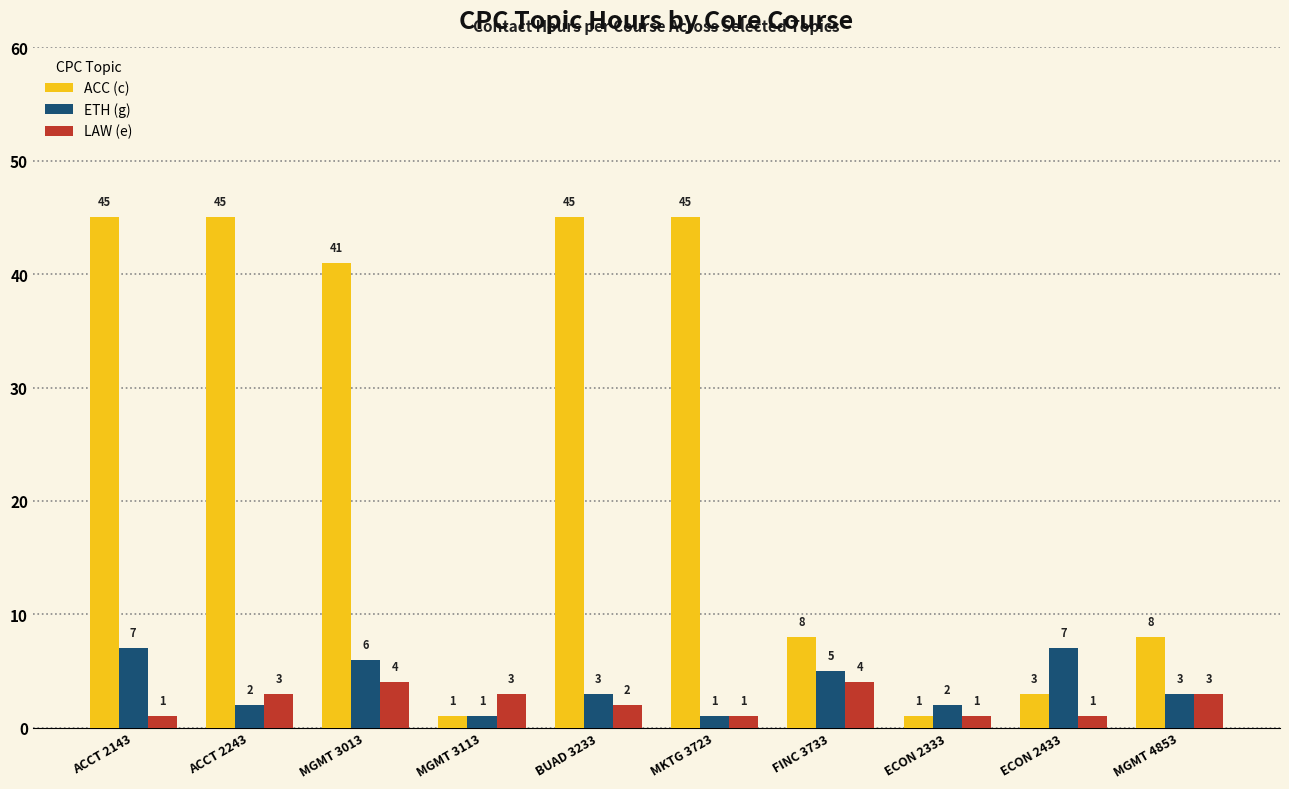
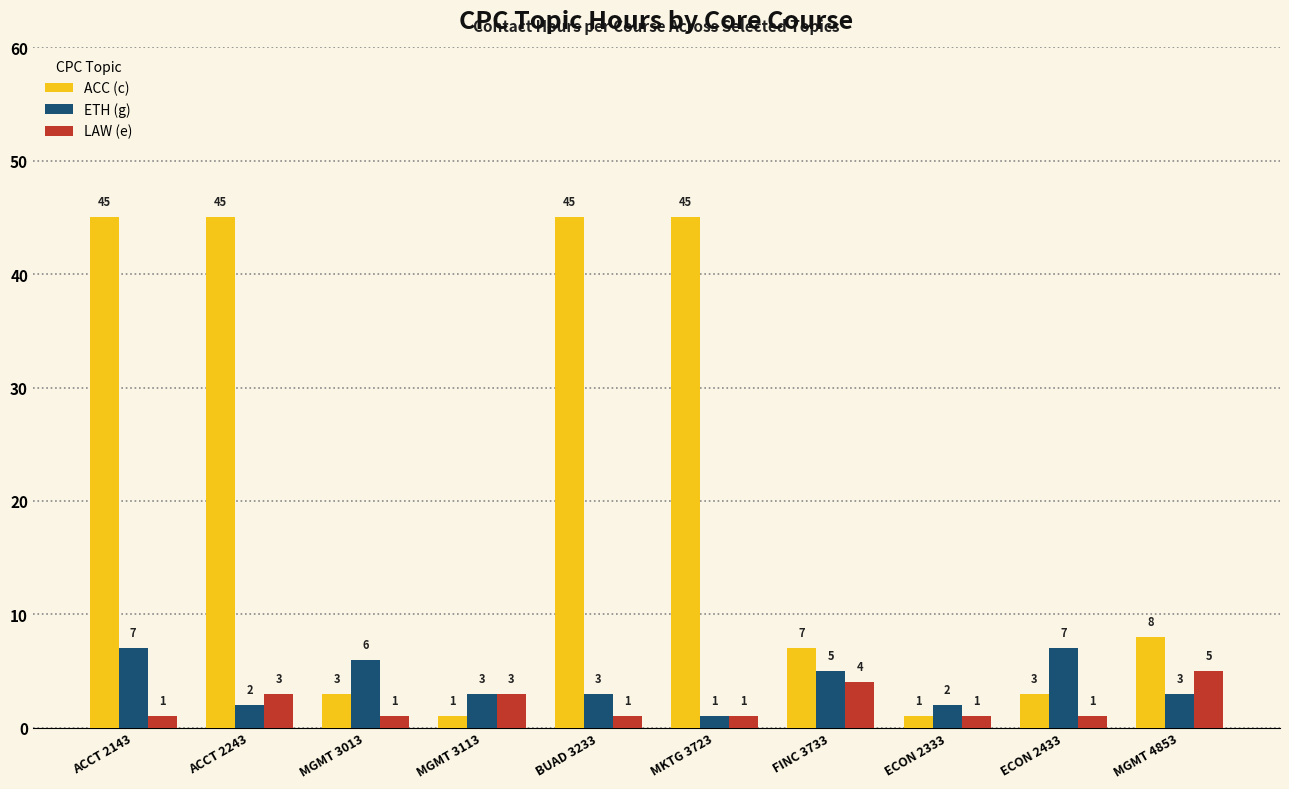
  {
    "ACC (c)": {
      "ACCT 2143": 45,
      "ACCT 2243": 45,
-     "MGMT 3013": 41,
+     "MGMT 3013": 3,
      "MGMT 3113": 1,
      "BUAD 3233": 45,
      "MKTG 3723": 45,
-     "FINC 3733": 8,
+     "FINC 3733": 7,
      "ECON 2333": 1,
      "ECON 2433": 3,
      "MGMT 4853": 8
    },
    "ETH (g)": {
      "ACCT 2143": 7,
      "ACCT 2243": 2,
      "MGMT 3013": 6,
-     "MGMT 3113": 1,
+     "MGMT 3113": 3,
      "BUAD 3233": 3,
      "MKTG 3723": 1,
      "FINC 3733": 5,
      "ECON 2333": 2,
      "ECON 2433": 7,
      "MGMT 4853": 3
    },
    "LAW (e)": {
      "ACCT 2143": 1,
      "ACCT 2243": 3,
-     "MGMT 3013": 4,
+     "MGMT 3013": 1,
      "MGMT 3113": 3,
-     "BUAD 3233": 2,
+     "BUAD 3233": 1,
      "MKTG 3723": 1,
      "FINC 3733": 4,
      "ECON 2333": 1,
      "ECON 2433": 1,
-     "MGMT 4853": 3
+     "MGMT 4853": 5
    }
  }
